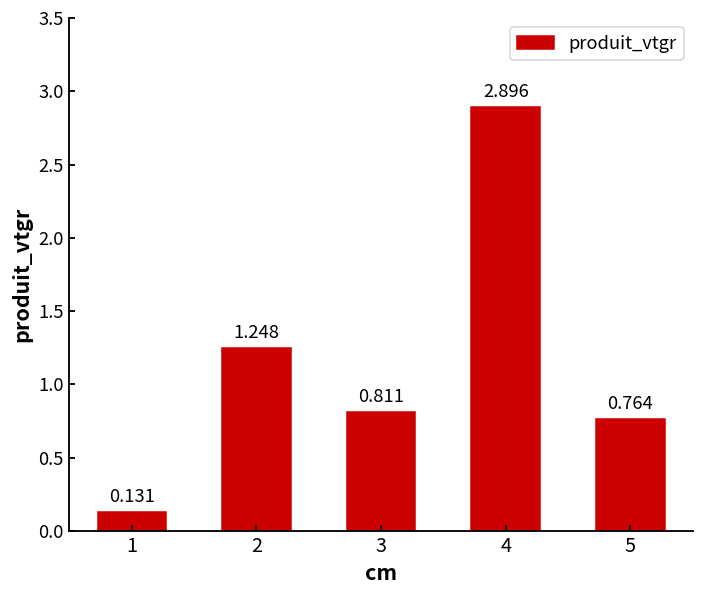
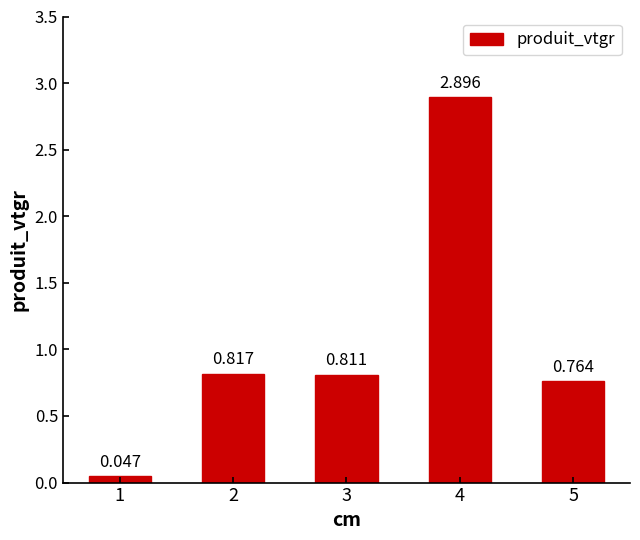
  {
-   "1": 0.131,
-   "2": 1.248,
+   "1": 0.047,
+   "2": 0.817,
    "3": 0.811,
    "4": 2.896,
    "5": 0.764
  }
